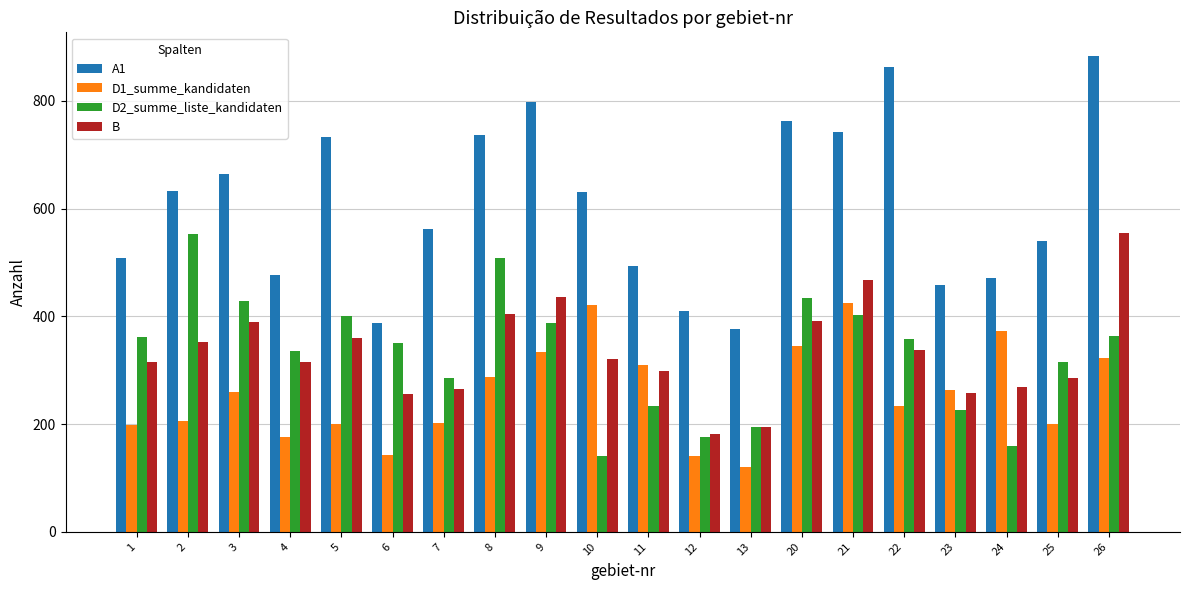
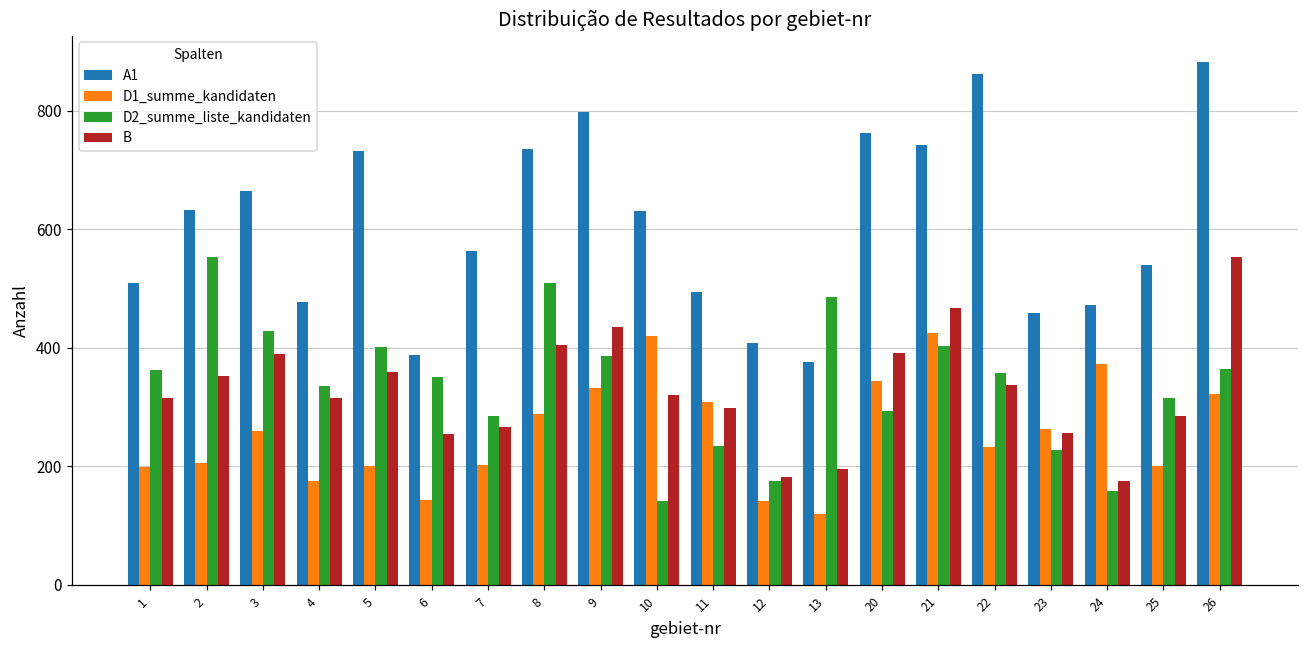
  {
    "A1": {
      "1": 510,
      "2": 630,
      "3": 670,
      "4": 480,
      "5": 730,
      "6": 390,
      "7": 560,
      "8": 740,
      "9": 800,
      "10": 630,
      "11": 490,
      "12": 410,
      "13": 380,
      "20": 760,
      "21": 740,
      "22": 860,
      "23": 460,
      "24": 470,
      "25": 540,
      "26": 880
    },
    "D1_summe_kandidaten": {
      "1": 200,
      "2": 210,
      "3": 260,
      "4": 180,
      "5": 200,
      "6": 140,
      "7": 200,
      "8": 290,
      "9": 330,
      "10": 420,
      "11": 310,
      "12": 140,
      "13": 120,
      "20": 340,
      "21": 430,
      "22": 230,
      "23": 260,
      "24": 370,
      "25": 200,
      "26": 320
    },
    "D2_summe_liste_kandidaten": {
      "1": 360,
      "2": 550,
      "3": 430,
      "4": 340,
      "5": 400,
      "6": 350,
      "7": 290,
      "8": 510,
      "9": 390,
      "10": 140,
      "11": 230,
      "12": 180,
-     "13": 200,
-     "20": 430,
+     "13": 490,
+     "20": 290,
      "21": 400,
      "22": 360,
      "23": 230,
      "24": 160,
      "25": 320,
      "26": 360
    },
    "B": {
      "1": 320,
      "2": 350,
      "3": 390,
      "4": 320,
      "5": 360,
      "6": 260,
      "7": 270,
      "8": 410,
      "9": 440,
      "10": 320,
      "11": 300,
      "12": 180,
      "13": 200,
      "20": 390,
      "21": 470,
      "22": 340,
      "23": 260,
-     "24": 270,
+     "24": 180,
      "25": 290,
      "26": 550
    }
  }
